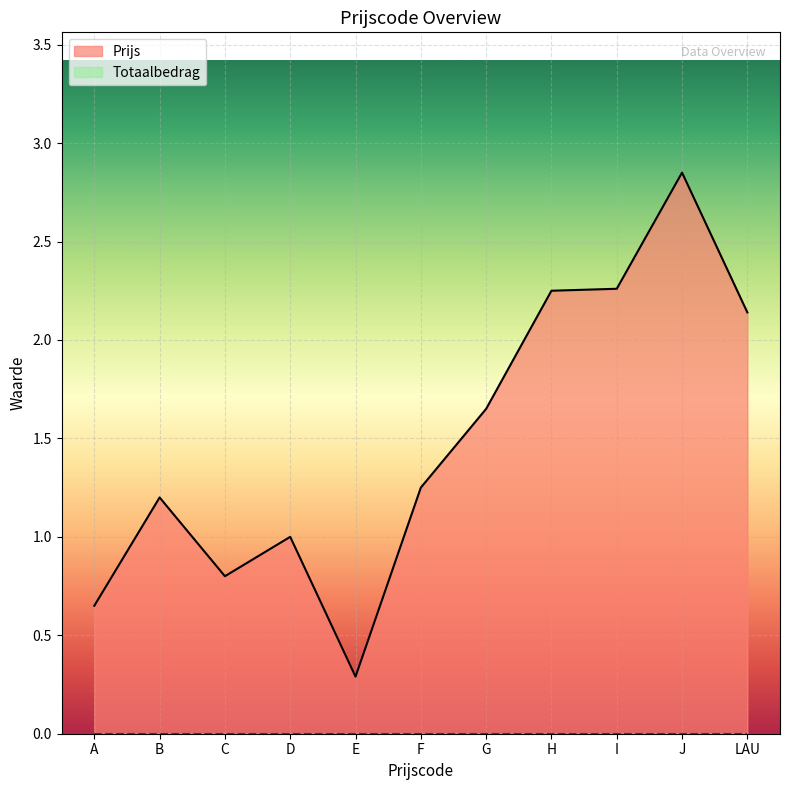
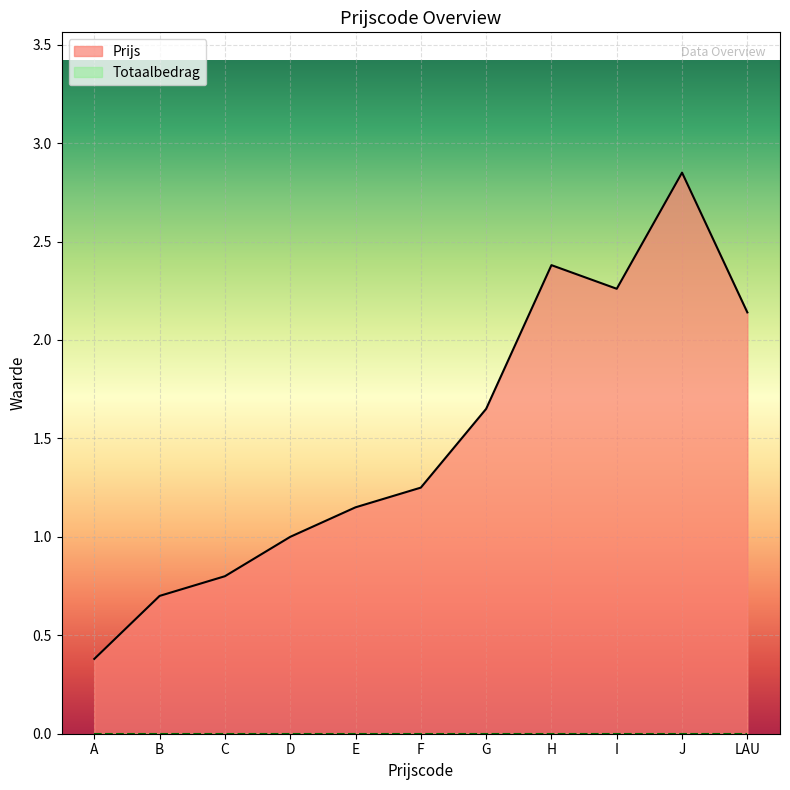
  {
    "Prijs": {
-     "A": 0.65,
-     "B": 1.2,
+     "A": 0.38,
+     "B": 0.7,
      "C": 0.80,
      "D": 1.00,
-     "E": 0.29,
+     "E": 1.15,
      "F": 1.25,
      "G": 1.65,
-     "H": 2.25,
+     "H": 2.38,
      "I": 2.26,
      "J": 2.85,
      "LAU": 2.14
    },
    "Totaalbedrag": {
      "A": 0.00,
      "B": 0.00,
      "C": 0.00,
      "D": 0.00,
      "E": 0.00,
      "F": 0.00,
      "G": 0.00,
      "H": 0.00,
      "I": 0.00,
      "J": 0.00,
      "LAU": 0.00
    }
  }
